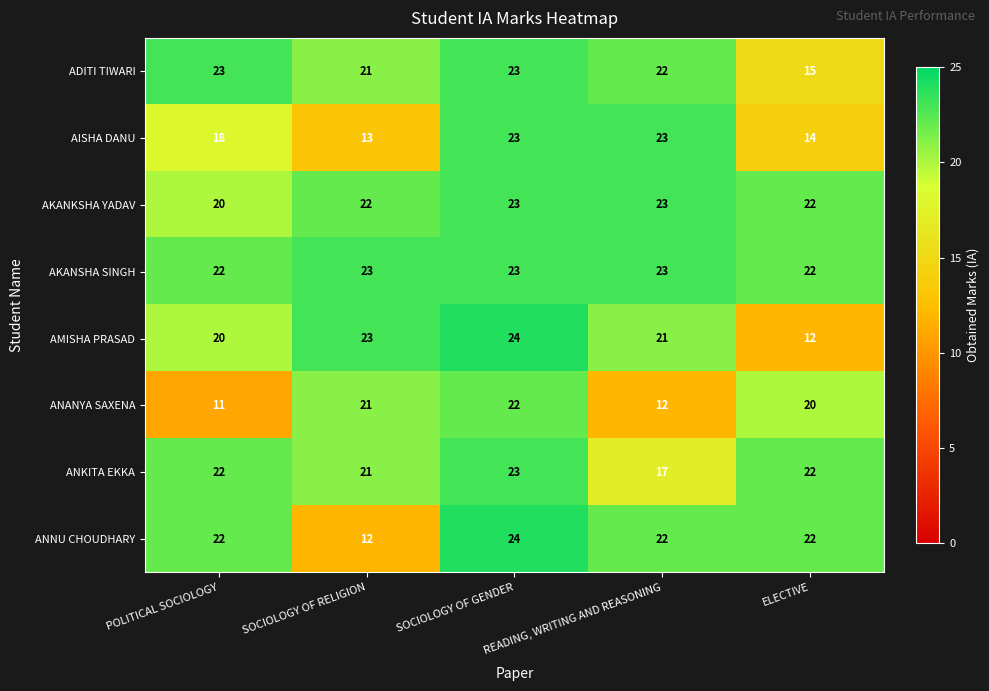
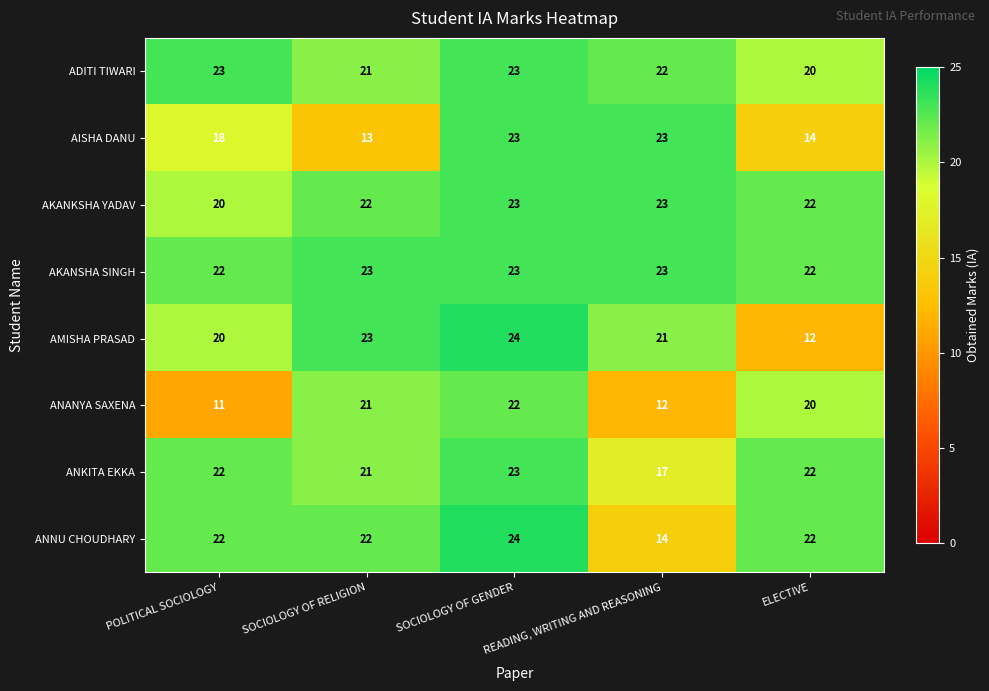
  {
    "ADITI TIWARI": {
      "POLITICAL SOCIOLOGY": 23,
      "SOCIOLOGY OF RELIGION": 21,
      "SOCIOLOGY OF GENDER": 23,
      "READING, WRITING AND REASONING": 22,
-     "ELECTIVE": 15
+     "ELECTIVE": 20
    },
    "AISHA DANU": {
      "POLITICAL SOCIOLOGY": 18,
      "SOCIOLOGY OF RELIGION": 13,
      "SOCIOLOGY OF GENDER": 23,
      "READING, WRITING AND REASONING": 23,
      "ELECTIVE": 14
    },
    "AKANKSHA YADAV": {
      "POLITICAL SOCIOLOGY": 20,
      "SOCIOLOGY OF RELIGION": 22,
      "SOCIOLOGY OF GENDER": 23,
      "READING, WRITING AND REASONING": 23,
      "ELECTIVE": 22
    },
    "AKANSHA SINGH": {
      "POLITICAL SOCIOLOGY": 22,
      "SOCIOLOGY OF RELIGION": 23,
      "SOCIOLOGY OF GENDER": 23,
      "READING, WRITING AND REASONING": 23,
      "ELECTIVE": 22
    },
    "AMISHA PRASAD": {
      "POLITICAL SOCIOLOGY": 20,
      "SOCIOLOGY OF RELIGION": 23,
      "SOCIOLOGY OF GENDER": 24,
      "READING, WRITING AND REASONING": 21,
      "ELECTIVE": 12
    },
    "ANANYA SAXENA": {
      "POLITICAL SOCIOLOGY": 11,
      "SOCIOLOGY OF RELIGION": 21,
      "SOCIOLOGY OF GENDER": 22,
      "READING, WRITING AND REASONING": 12,
      "ELECTIVE": 20
    },
    "ANKITA EKKA": {
      "POLITICAL SOCIOLOGY": 22,
      "SOCIOLOGY OF RELIGION": 21,
      "SOCIOLOGY OF GENDER": 23,
      "READING, WRITING AND REASONING": 17,
      "ELECTIVE": 22
    },
    "ANNU CHOUDHARY": {
      "POLITICAL SOCIOLOGY": 22,
-     "SOCIOLOGY OF RELIGION": 12,
+     "SOCIOLOGY OF RELIGION": 22,
      "SOCIOLOGY OF GENDER": 24,
-     "READING, WRITING AND REASONING": 22,
+     "READING, WRITING AND REASONING": 14,
      "ELECTIVE": 22
    }
  }
